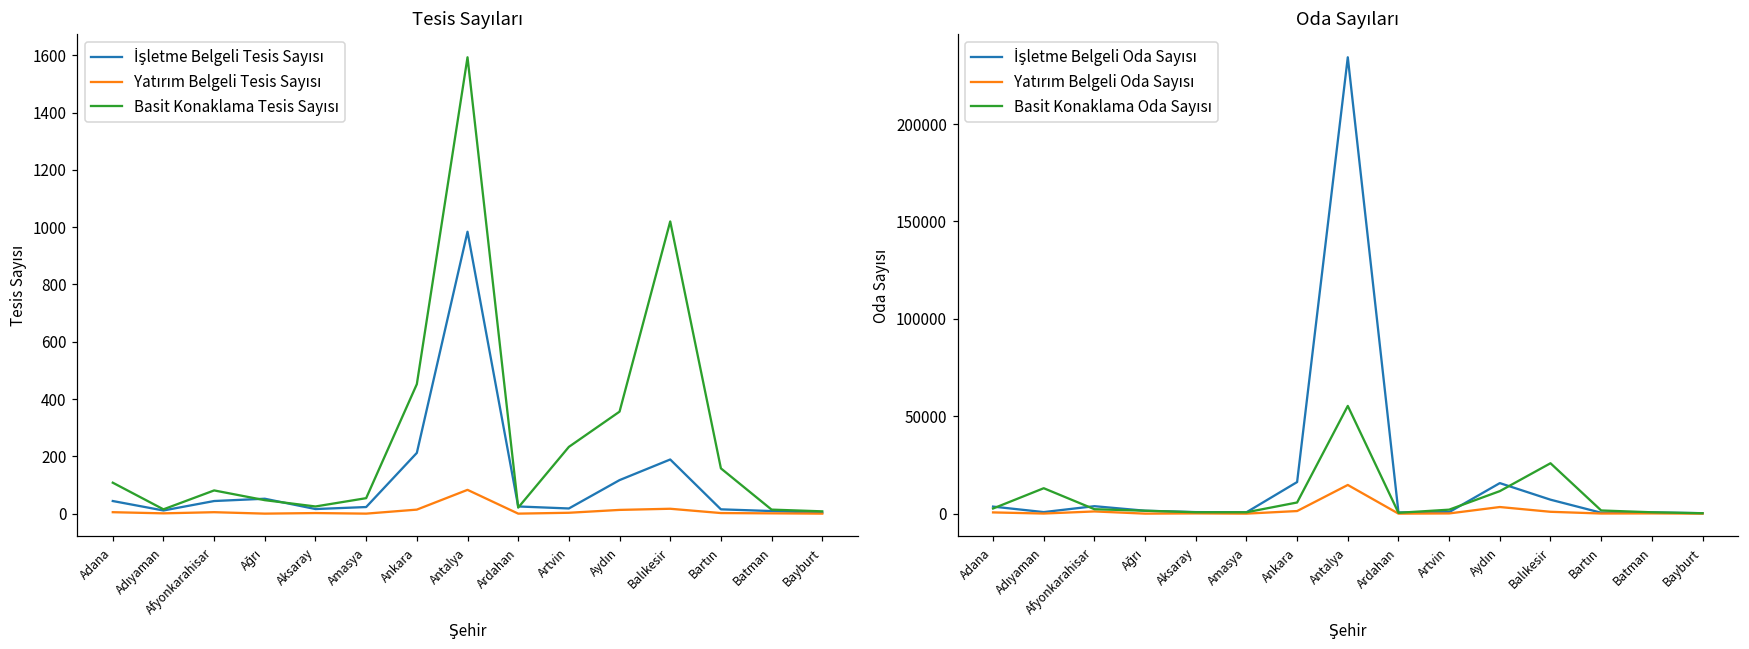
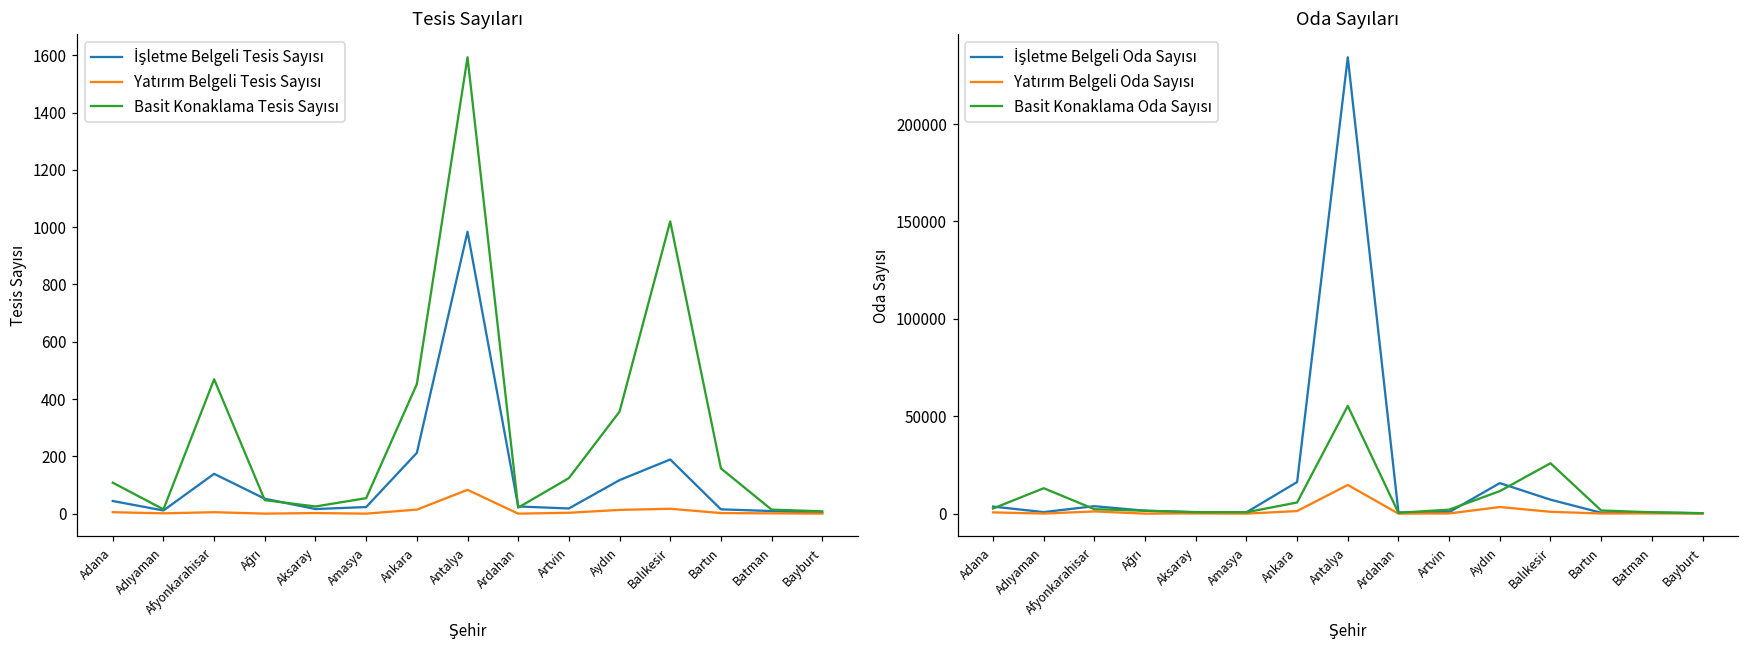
  {
    "Tesis Sayıları": {
      "İşletme Belgeli Tesis Sayısı": {
        "Adana": 40,
-       "Afyonkarahisar": 40,
+       "Afyonkarahisar": 140,
        "Amasya": 20,
        "Ankara": 210,
        "Antalya": 980,
        "Artvin": 20,
        "Aydın": 120,
        "Balıkesir": 190,
        "Bartın": 20
      },
      "Yatırım Belgeli Tesis Sayısı": {
        "Adana": 10,
        "Adıyaman": 0,
        "Afyonkarahisar": 10,
        "Ağrı": 0,
        "Aksaray": 0,
        "Amasya": 0,
        "Ankara": 10,
        "Antalya": 80,
        "Ardahan": 0,
        "Artvin": 0,
        "Aydın": 10,
        "Balıkesir": 20,
        "Bartın": 0
      },
      "Basit Konaklama Tesis Sayısı": {
        "Adana": 110,
-       "Afyonkarahisar": 80,
+       "Afyonkarahisar": 470,
        "Amasya": 50,
        "Ankara": 450,
        "Antalya": 1590,
-       "Artvin": 230,
+       "Artvin": 120,
        "Aydın": 360,
        "Balıkesir": 1020,
        "Bartın": 160
      }
    },
    "Oda Sayıları": {
      "İşletme Belgeli Oda Sayısı": {
        "Afyonkarahisar": 4000,
        "Ankara": 16000,
        "Antalya": 234000,
        "Aydın": 16000,
        "Balıkesir": 7000
      },
      "Yatırım Belgeli Oda Sayısı": {
        "Adana": 1000,
        "Ağrı": 0,
        "Ankara": 1000,
        "Antalya": 15000,
        "Aydın": 3000,
        "Balıkesir": 1000
      },
      "Basit Konaklama Oda Sayısı": {
        "Adıyaman": 13000,
        "Ankara": 6000,
        "Antalya": 55000,
        "Aydın": 12000,
        "Balıkesir": 26000
      }
    }
  }
